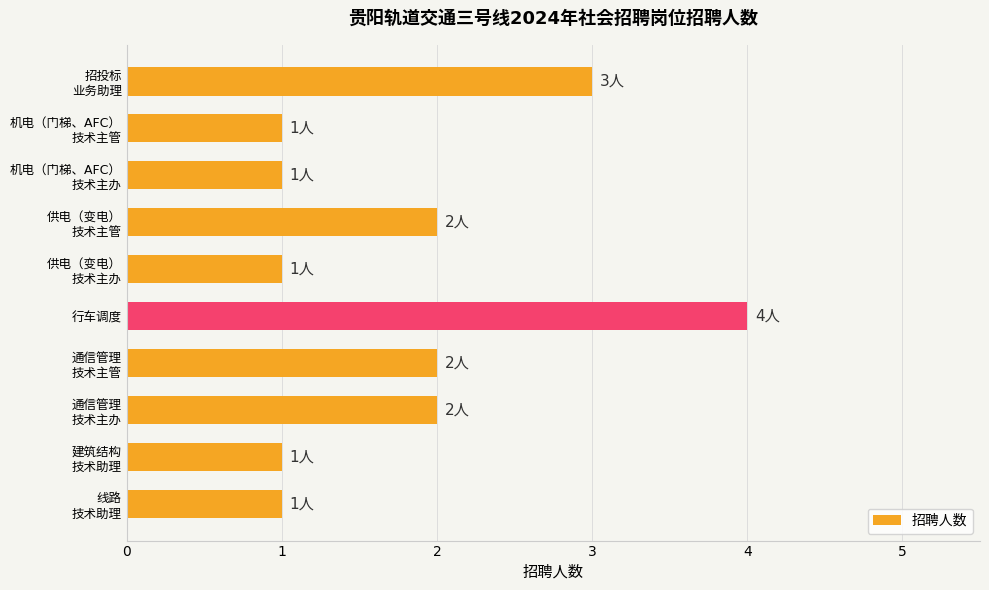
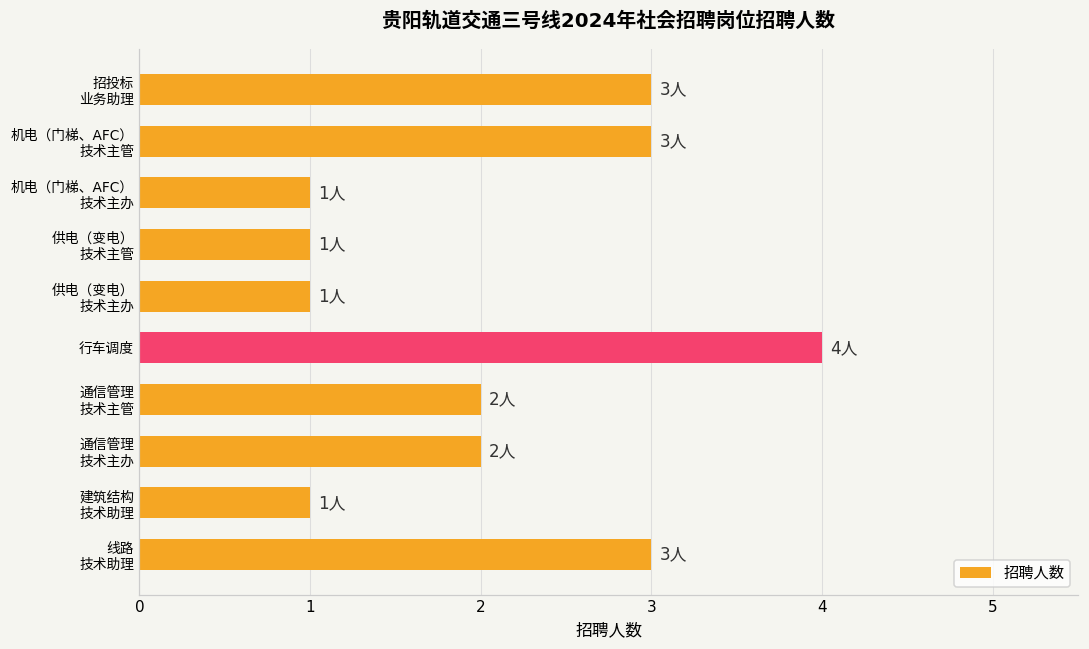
  {
    "招投标 业务助理": "3人",
-   "机电（门梯、AFC） 技术主管": "1人",
+   "机电（门梯、AFC） 技术主管": "3人",
    "机电（门梯、AFC） 技术主办": "1人",
-   "供电（变电） 技术主管": "2人",
+   "供电（变电） 技术主管": "1人",
    "供电（变电） 技术主办": "1人",
    "行车调度": "4人",
    "通信管理 技术主管": "2人",
    "通信管理 技术主办": "2人",
    "建筑结构 技术助理": "1人",
-   "线路 技术助理": "1人"
+   "线路 技术助理": "3人"
  }
